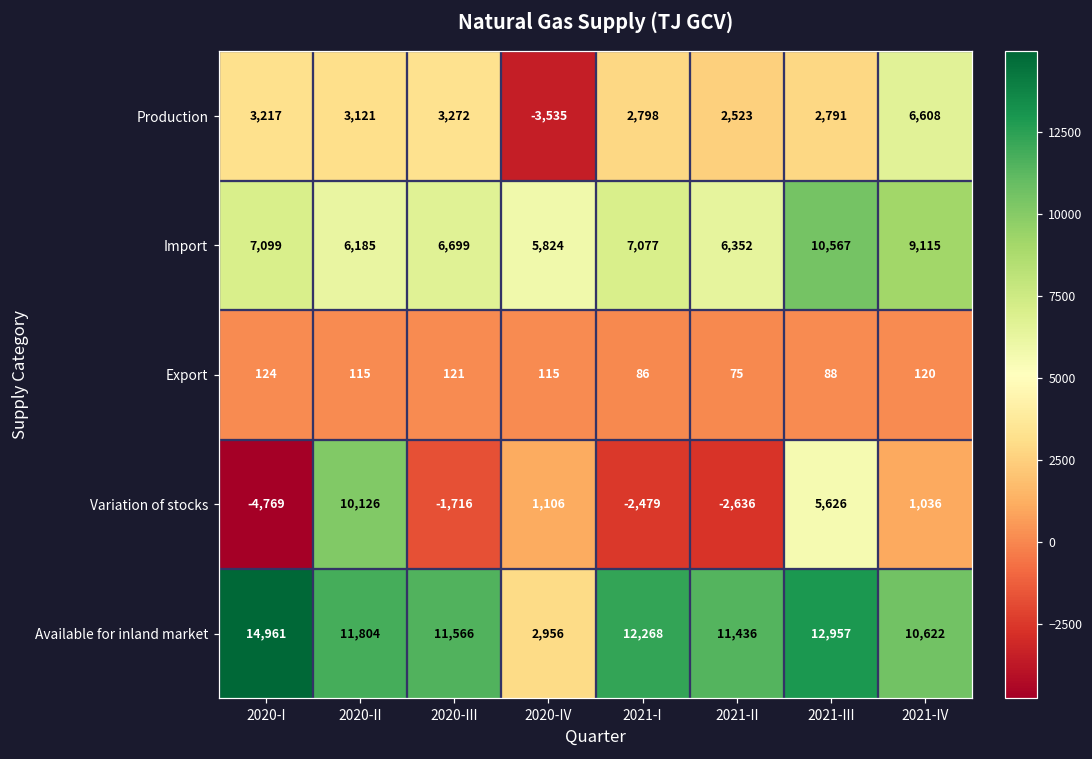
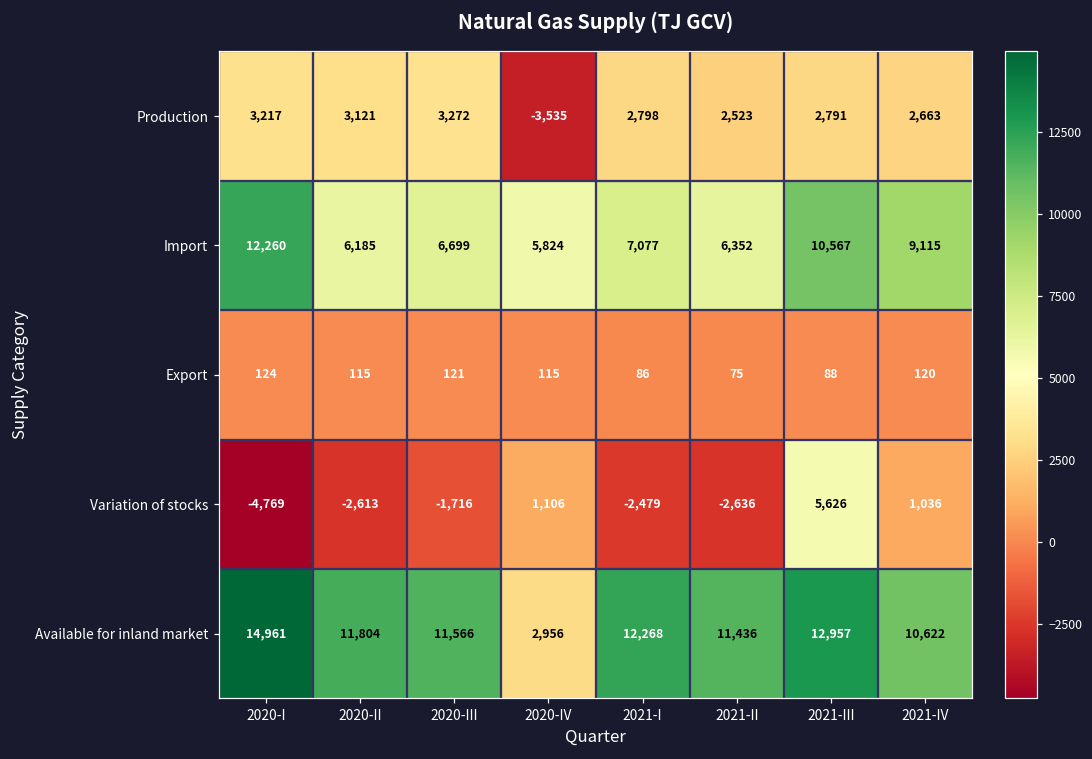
  {
    "Production": {
      "2020-I": "3,217",
      "2020-II": "3,121",
      "2020-III": "3,272",
      "2020-IV": "-3,535",
      "2021-I": "2,798",
      "2021-II": "2,523",
      "2021-III": "2,791",
-     "2021-IV": "6,608"
+     "2021-IV": "2,663"
    },
    "Import": {
-     "2020-I": "7,099",
+     "2020-I": "12,260",
      "2020-II": "6,185",
      "2020-III": "6,699",
      "2020-IV": "5,824",
      "2021-I": "7,077",
      "2021-II": "6,352",
      "2021-III": "10,567",
      "2021-IV": "9,115"
    },
    "Export": {
      "2020-I": "124",
      "2020-II": "115",
      "2020-III": "121",
      "2020-IV": "115",
      "2021-I": "86",
      "2021-II": "75",
      "2021-III": "88",
      "2021-IV": "120"
    },
    "Variation of stocks": {
      "2020-I": "-4,769",
-     "2020-II": "10,126",
+     "2020-II": "-2,613",
      "2020-III": "-1,716",
      "2020-IV": "1,106",
      "2021-I": "-2,479",
      "2021-II": "-2,636",
      "2021-III": "5,626",
      "2021-IV": "1,036"
    },
    "Available for inland market": {
      "2020-I": "14,961",
      "2020-II": "11,804",
      "2020-III": "11,566",
      "2020-IV": "2,956",
      "2021-I": "12,268",
      "2021-II": "11,436",
      "2021-III": "12,957",
      "2021-IV": "10,622"
    }
  }
